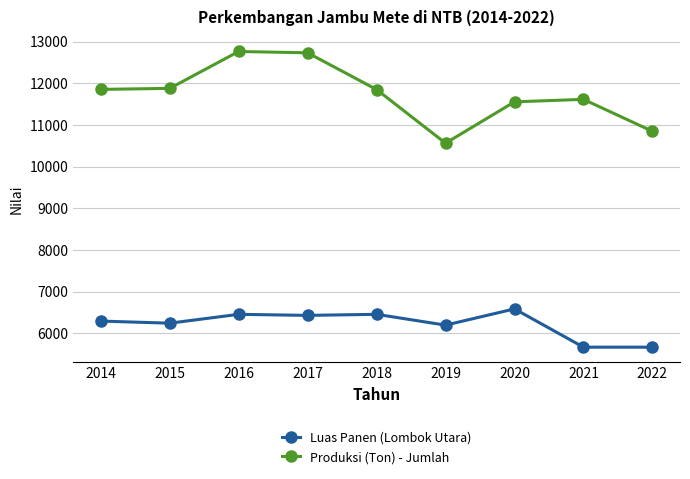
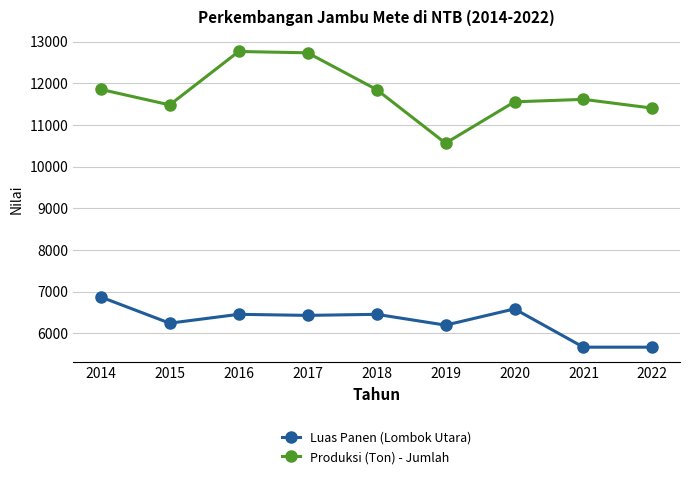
  {
    "Luas Panen (Lombok Utara)": {
-     "2014": 6300,
+     "2014": 6900,
      "2015": 6200,
      "2016": 6500,
      "2017": 6400,
      "2018": 6500,
      "2019": 6200,
      "2020": 6600,
      "2021": 5700,
      "2022": 5700
    },
    "Produksi (Ton) - Jumlah": {
      "2014": 11900,
-     "2015": 11900,
+     "2015": 11500,
      "2016": 12800,
      "2017": 12700,
      "2018": 11900,
      "2019": 10600,
      "2020": 11600,
      "2021": 11600,
-     "2022": 10900
+     "2022": 11400
    }
  }
